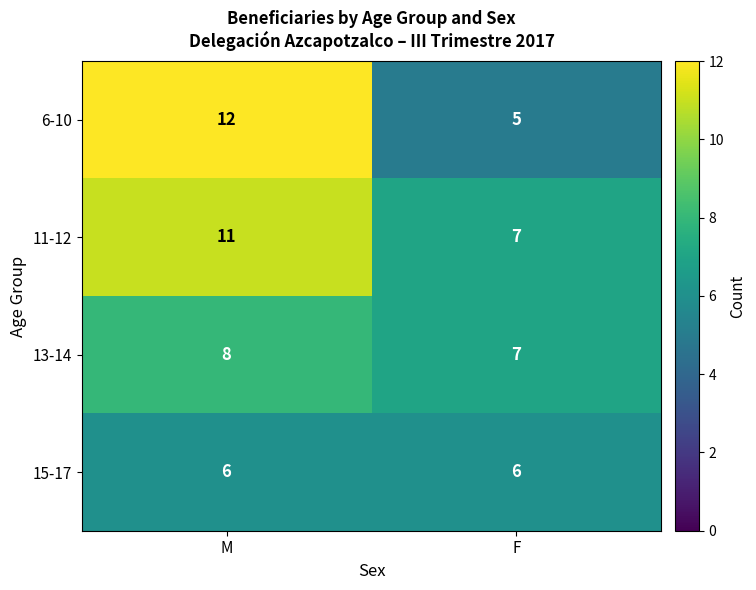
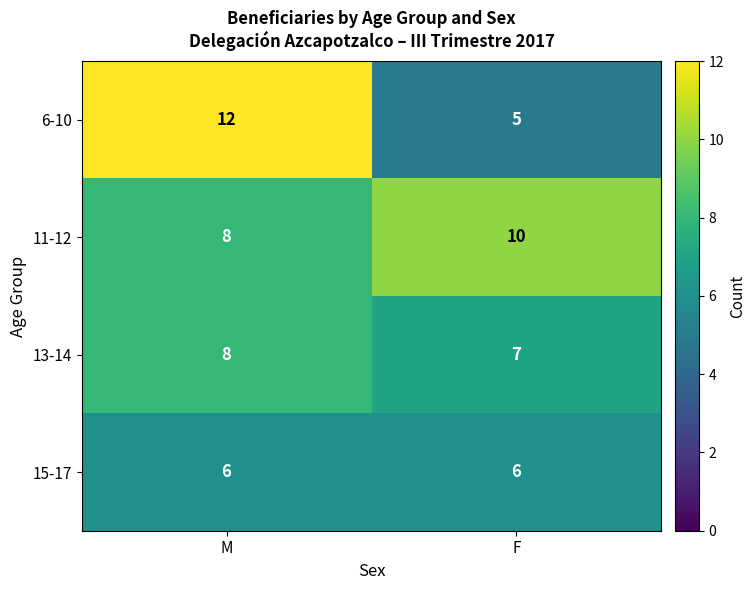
  {
    "6-10": {
      "M": 12,
      "F": 5
    },
    "11-12": {
-     "M": 11,
-     "F": 7
+     "M": 8,
+     "F": 10
    },
    "13-14": {
      "M": 8,
      "F": 7
    },
    "15-17": {
      "M": 6,
      "F": 6
    }
  }
